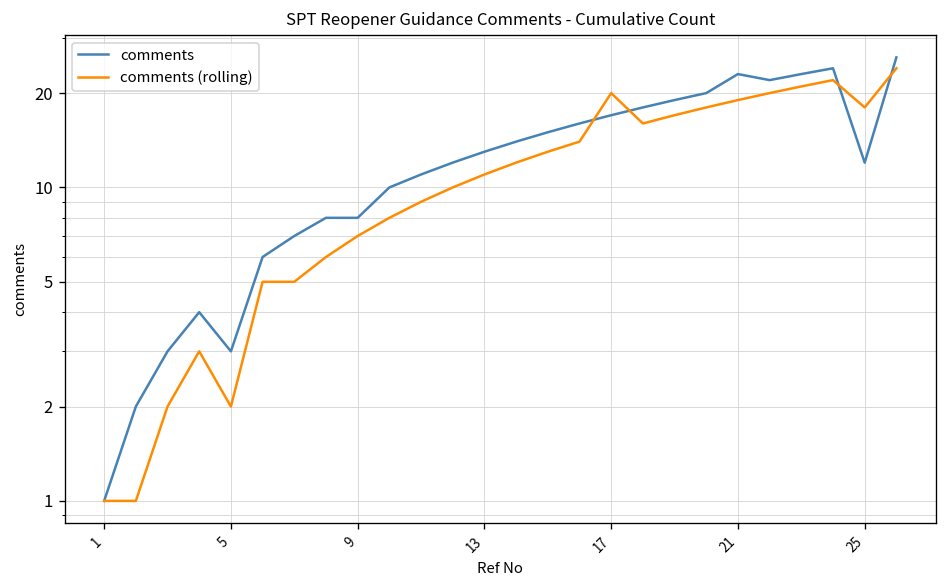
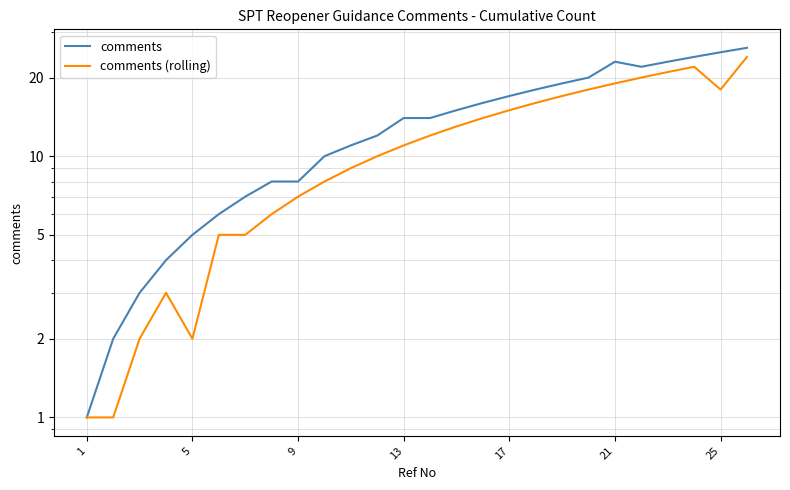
  {
    "comments": {
-     "5": 3,
+     "5": 5,
      "9": 8,
-     "13": 13,
+     "13": 14,
      "17": 17,
      "21": 23,
-     "25": 12
+     "25": 25
    },
    "comments (rolling)": {
      "5": 2,
      "9": 7,
      "13": 11,
-     "17": 20,
+     "17": 15,
      "21": 19,
      "25": 18
    }
  }
